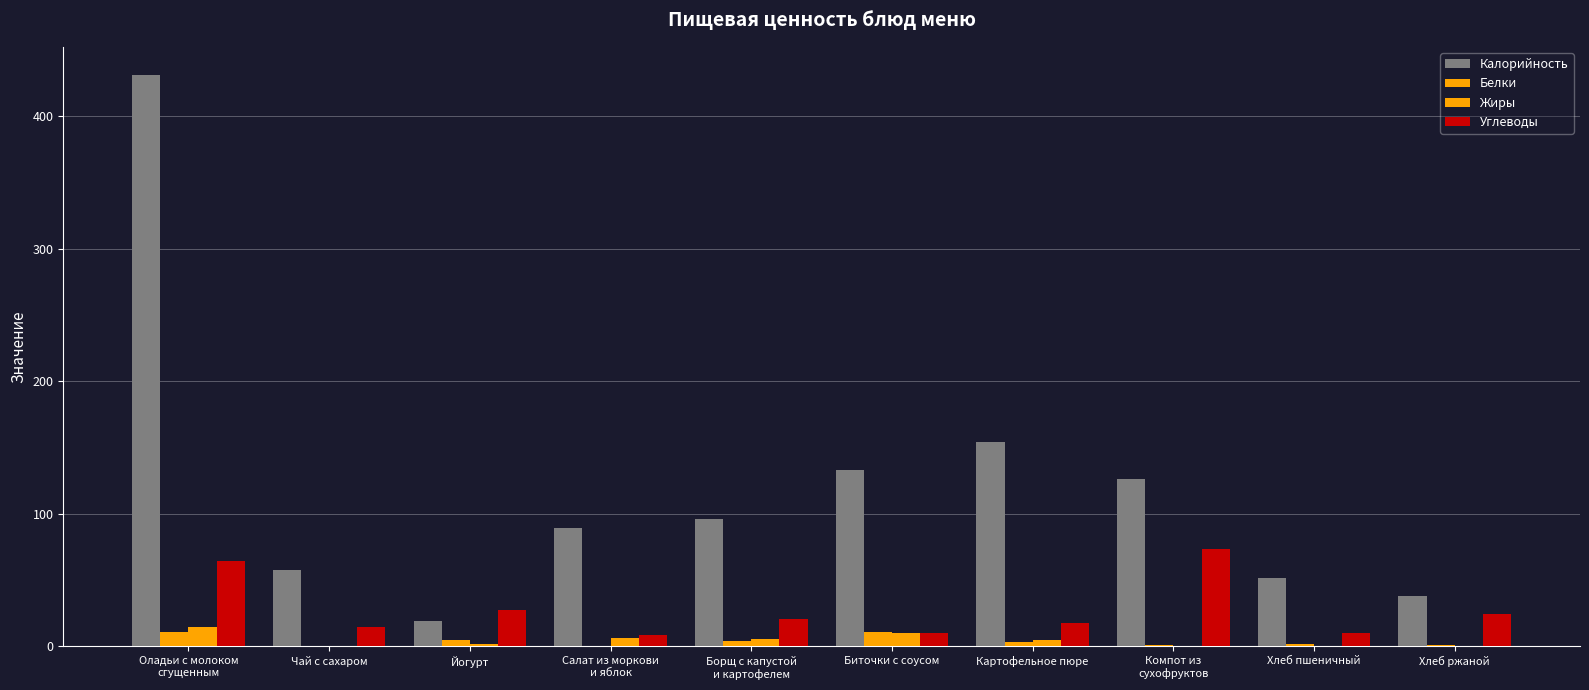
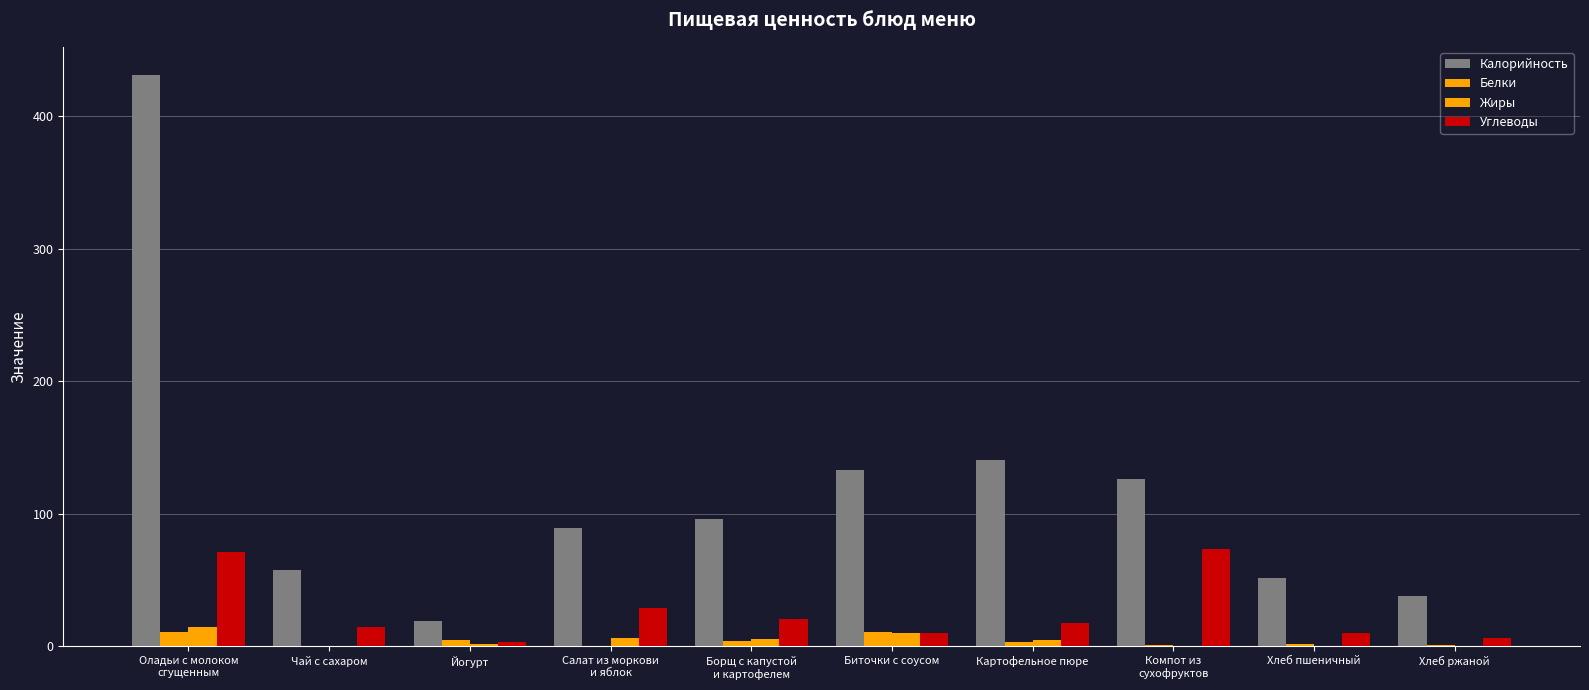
  {
    "Калорийность": {
      "Оладьи с молоком сгущенным": 431,
      "Чай с сахаром": 57,
      "Йогурт": 20,
      "Салат из моркови и яблок": 89,
      "Борщ с капустой и картофелем": 96,
      "Биточки с соусом": 133,
-     "Картофельное пюре": 154,
+     "Картофельное пюре": 141,
      "Компот из сухофруктов": 126,
      "Хлеб пшеничный": 52,
      "Хлеб ржаной": 38
    },
    "Углеводы": {
-     "Оладьи с молоком сгущенным": 65,
+     "Оладьи с молоком сгущенным": 72,
      "Чай с сахаром": 15,
-     "Йогурт": 28,
-     "Салат из моркови и яблок": 9,
+     "Йогурт": 4,
+     "Салат из моркови и яблок": 29,
      "Борщ с капустой и картофелем": 21,
      "Биточки с соусом": 10,
      "Картофельное пюре": 18,
      "Компот из сухофруктов": 73,
      "Хлеб пшеничный": 10,
-     "Хлеб ржаной": 24
+     "Хлеб ржаной": 6
    }
  }
